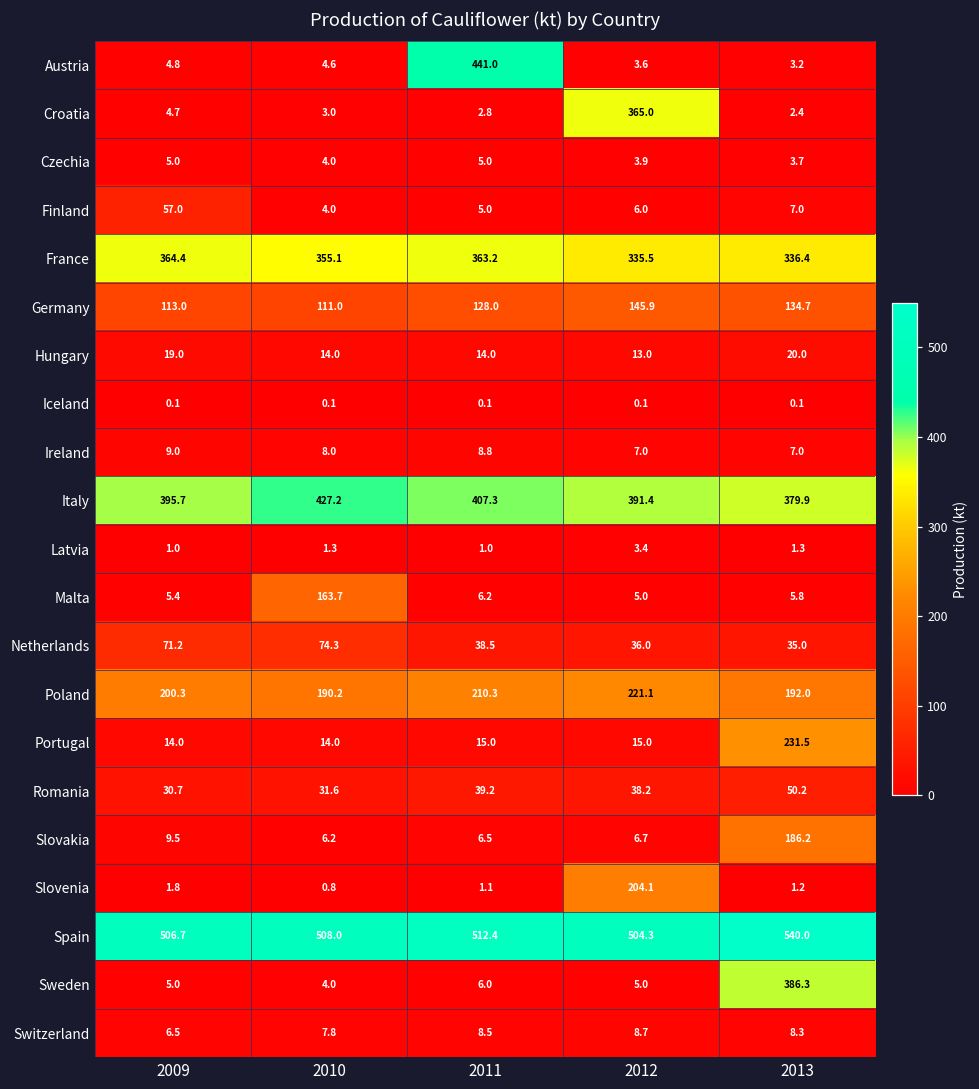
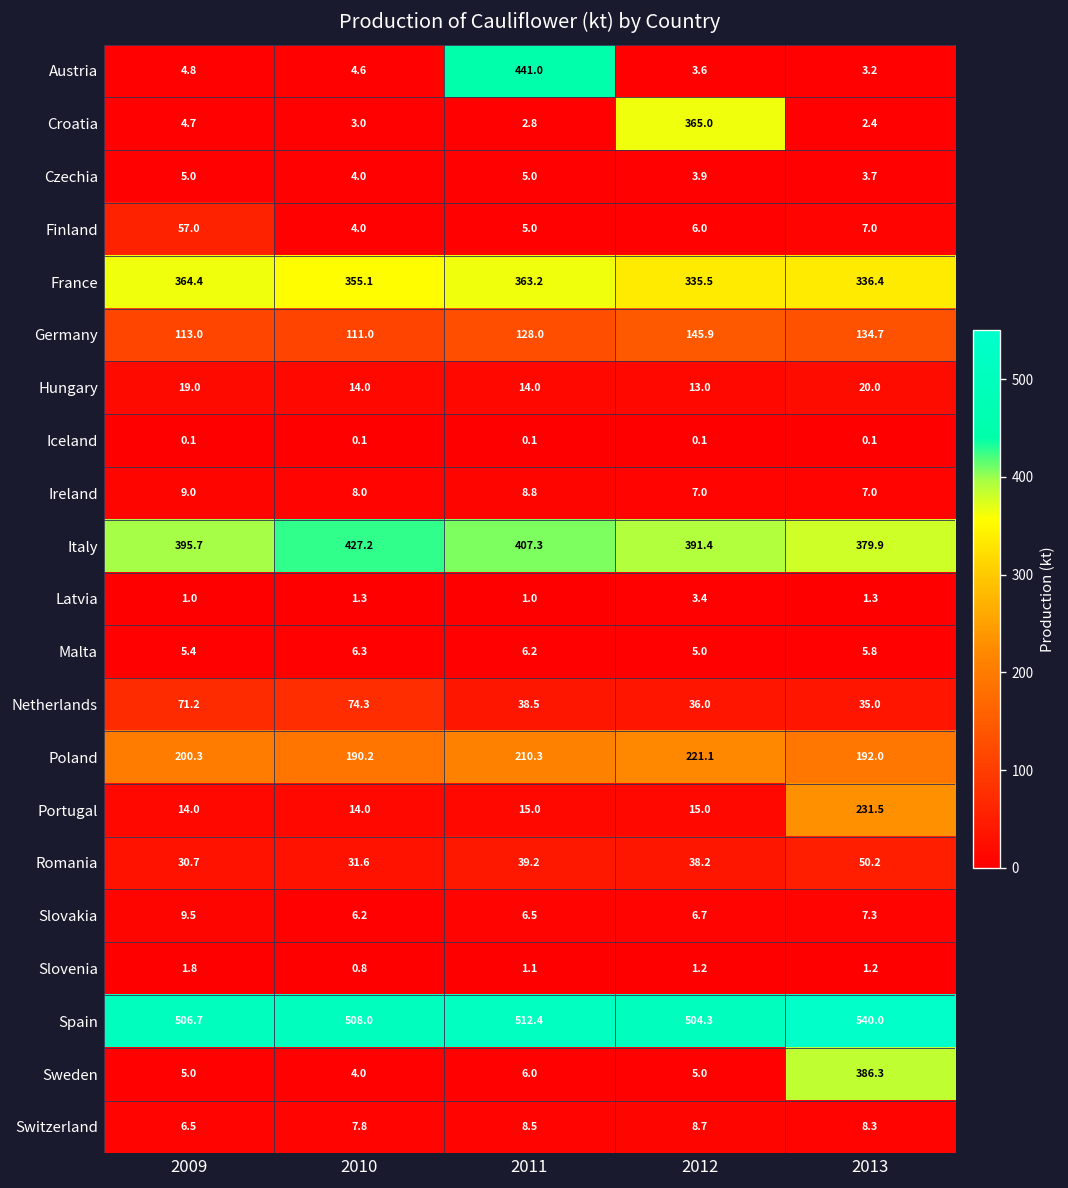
  {
    "Austria": {
      "2009": 4.8,
      "2010": 4.6,
      "2011": 441.0,
      "2012": 3.6,
      "2013": 3.2
    },
    "Croatia": {
      "2009": 4.7,
      "2010": 3.0,
      "2011": 2.8,
      "2012": 365.0,
      "2013": 2.4
    },
    "Czechia": {
      "2009": 5.0,
      "2010": 4.0,
      "2011": 5.0,
      "2012": 3.9,
      "2013": 3.7
    },
    "Finland": {
      "2009": 57.0,
      "2010": 4.0,
      "2011": 5.0,
      "2012": 6.0,
      "2013": 7.0
    },
    "France": {
      "2009": 364.4,
      "2010": 355.1,
      "2011": 363.2,
      "2012": 335.5,
      "2013": 336.4
    },
    "Germany": {
      "2009": 113.0,
      "2010": 111.0,
      "2011": 128.0,
      "2012": 145.9,
      "2013": 134.7
    },
    "Hungary": {
      "2009": 19.0,
      "2010": 14.0,
      "2011": 14.0,
      "2012": 13.0,
      "2013": 20.0
    },
    "Iceland": {
      "2009": 0.1,
      "2010": 0.1,
      "2011": 0.1,
      "2012": 0.1,
      "2013": 0.1
    },
    "Ireland": {
      "2009": 9.0,
      "2010": 8.0,
      "2011": 8.8,
      "2012": 7.0,
      "2013": 7.0
    },
    "Italy": {
      "2009": 395.7,
      "2010": 427.2,
      "2011": 407.3,
      "2012": 391.4,
      "2013": 379.9
    },
    "Latvia": {
      "2009": 1.0,
      "2010": 1.3,
      "2011": 1.0,
      "2012": 3.4,
      "2013": 1.3
    },
    "Malta": {
      "2009": 5.4,
-     "2010": 163.7,
+     "2010": 6.3,
      "2011": 6.2,
      "2012": 5.0,
      "2013": 5.8
    },
    "Netherlands": {
      "2009": 71.2,
      "2010": 74.3,
      "2011": 38.5,
      "2012": 36.0,
      "2013": 35.0
    },
    "Poland": {
      "2009": 200.3,
      "2010": 190.2,
      "2011": 210.3,
      "2012": 221.1,
      "2013": 192.0
    },
    "Portugal": {
      "2009": 14.0,
      "2010": 14.0,
      "2011": 15.0,
      "2012": 15.0,
      "2013": 231.5
    },
    "Romania": {
      "2009": 30.7,
      "2010": 31.6,
      "2011": 39.2,
      "2012": 38.2,
      "2013": 50.2
    },
    "Slovakia": {
      "2009": 9.5,
      "2010": 6.2,
      "2011": 6.5,
      "2012": 6.7,
-     "2013": 186.2
+     "2013": 7.3
    },
    "Slovenia": {
      "2009": 1.8,
      "2010": 0.8,
      "2011": 1.1,
-     "2012": 204.1,
+     "2012": 1.2,
      "2013": 1.2
    },
    "Spain": {
      "2009": 506.7,
      "2010": 508.0,
      "2011": 512.4,
      "2012": 504.3,
      "2013": 540.0
    },
    "Sweden": {
      "2009": 5.0,
      "2010": 4.0,
      "2011": 6.0,
      "2012": 5.0,
      "2013": 386.3
    },
    "Switzerland": {
      "2009": 6.5,
      "2010": 7.8,
      "2011": 8.5,
      "2012": 8.7,
      "2013": 8.3
    }
  }
